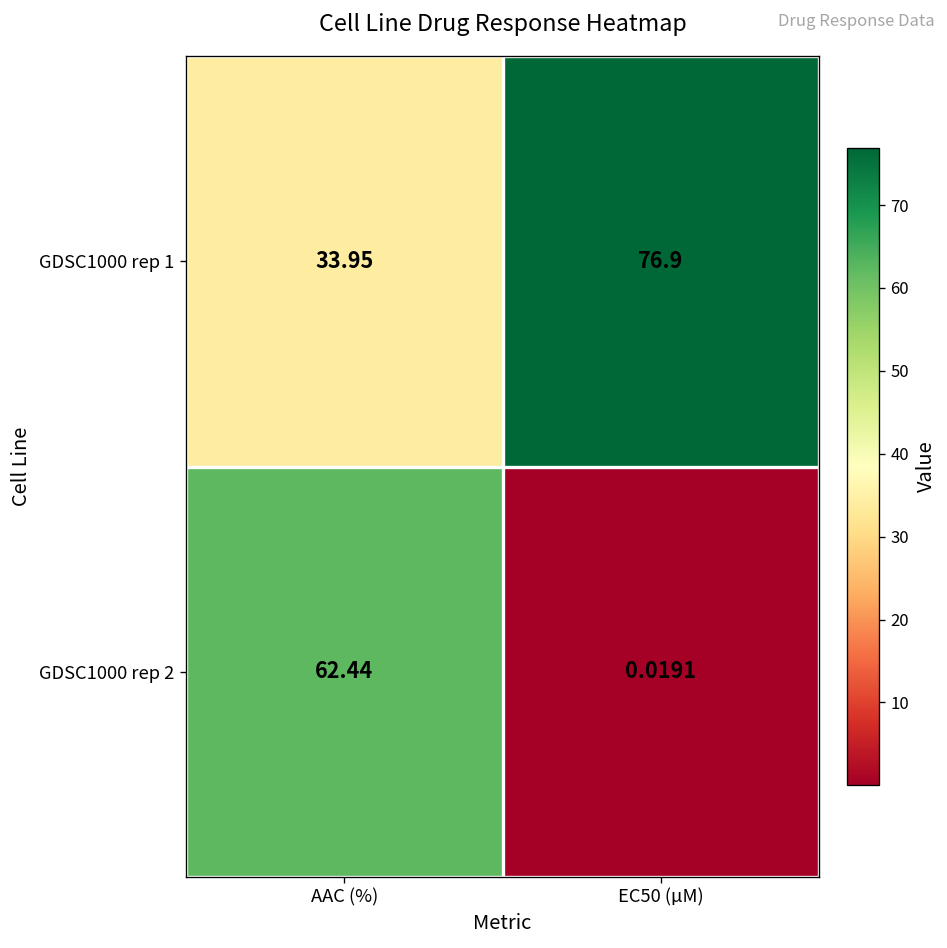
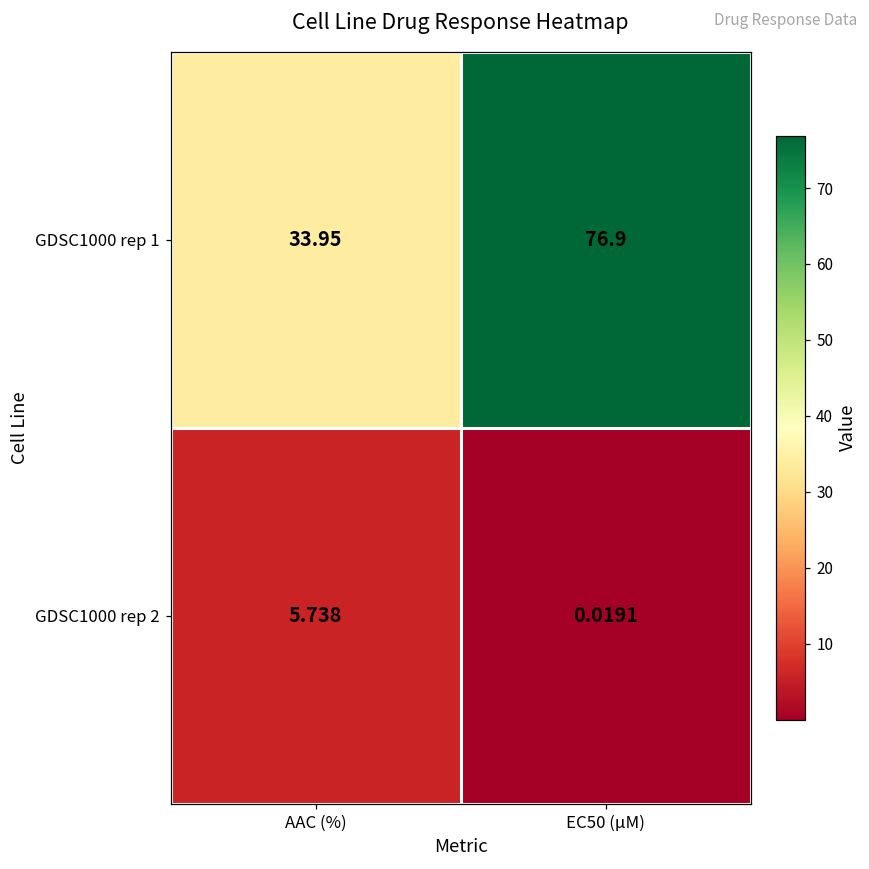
  {
    "GDSC1000 rep 1": {
      "AAC (%)": 33.95,
      "EC50 (µM)": 76.9
    },
    "GDSC1000 rep 2": {
-     "AAC (%)": 62.44,
+     "AAC (%)": 5.738,
      "EC50 (µM)": 0.0191
    }
  }
